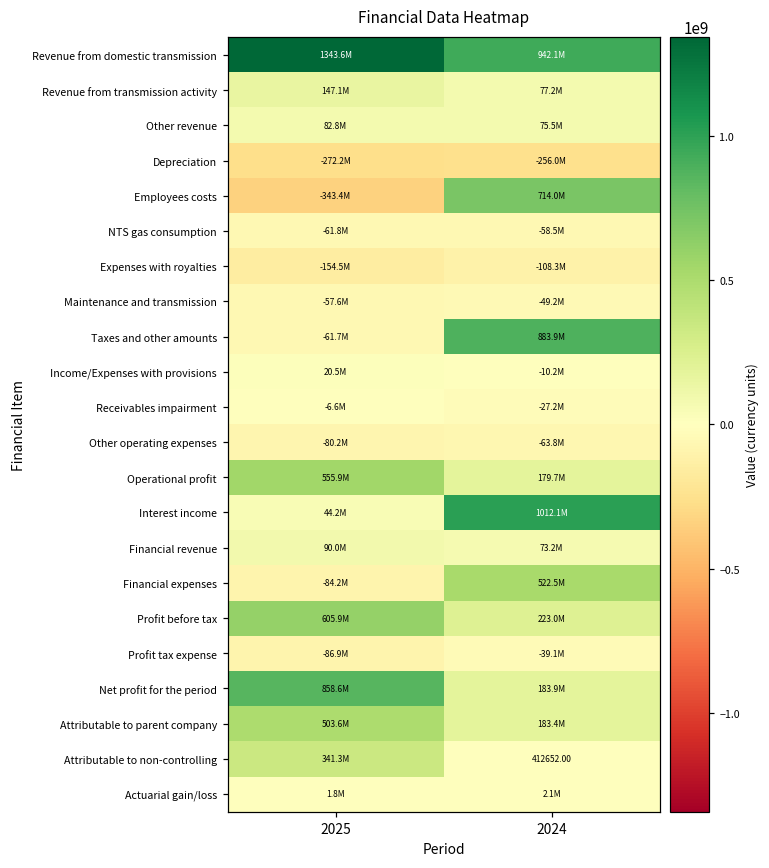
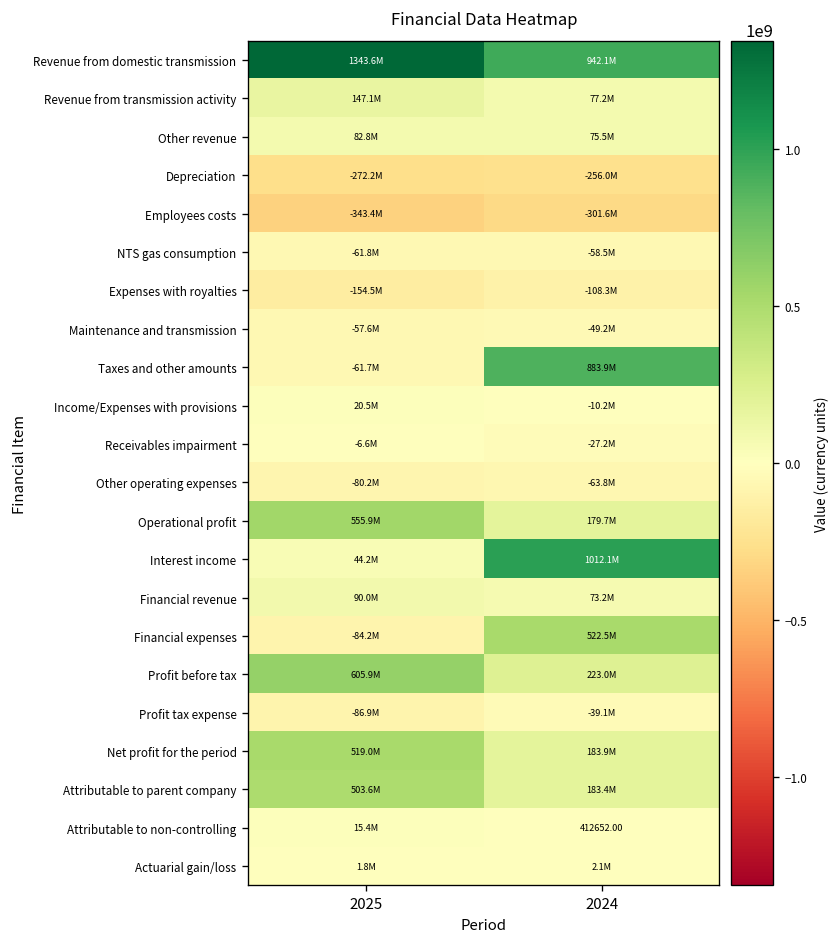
  {
    "Revenue from domestic transmission": {
      "2025": "1343.6M",
      "2024": "942.1M"
    },
    "Revenue from transmission activity": {
      "2025": "147.1M",
      "2024": "77.2M"
    },
    "Other revenue": {
      "2025": "82.8M",
      "2024": "75.5M"
    },
    "Depreciation": {
      "2025": "-272.2M",
      "2024": "-256.0M"
    },
    "Employees costs": {
      "2025": "-343.4M",
-     "2024": "714.0M"
+     "2024": "-301.6M"
    },
    "NTS gas consumption": {
      "2025": "-61.8M",
      "2024": "-58.5M"
    },
    "Expenses with royalties": {
      "2025": "-154.5M",
      "2024": "-108.3M"
    },
    "Maintenance and transmission": {
      "2025": "-57.6M",
      "2024": "-49.2M"
    },
    "Taxes and other amounts": {
      "2025": "-61.7M",
      "2024": "883.9M"
    },
    "Income/Expenses with provisions": {
      "2025": "20.5M",
      "2024": "-10.2M"
    },
    "Receivables impairment": {
      "2025": "-6.6M",
      "2024": "-27.2M"
    },
    "Other operating expenses": {
      "2025": "-80.2M",
      "2024": "-63.8M"
    },
    "Operational profit": {
      "2025": "555.9M",
      "2024": "179.7M"
    },
    "Interest income": {
      "2025": "44.2M",
      "2024": "1012.1M"
    },
    "Financial revenue": {
      "2025": "90.0M",
      "2024": "73.2M"
    },
    "Financial expenses": {
      "2025": "-84.2M",
      "2024": "522.5M"
    },
    "Profit before tax": {
      "2025": "605.9M",
      "2024": "223.0M"
    },
    "Profit tax expense": {
      "2025": "-86.9M",
      "2024": "-39.1M"
    },
    "Net profit for the period": {
-     "2025": "858.6M",
+     "2025": "519.0M",
      "2024": "183.9M"
    },
    "Attributable to parent company": {
      "2025": "503.6M",
      "2024": "183.4M"
    },
    "Attributable to non-controlling": {
-     "2025": "341.3M",
+     "2025": "15.4M",
      "2024": "412652.00"
    },
    "Actuarial gain/loss": {
      "2025": "1.8M",
      "2024": "2.1M"
    }
  }
